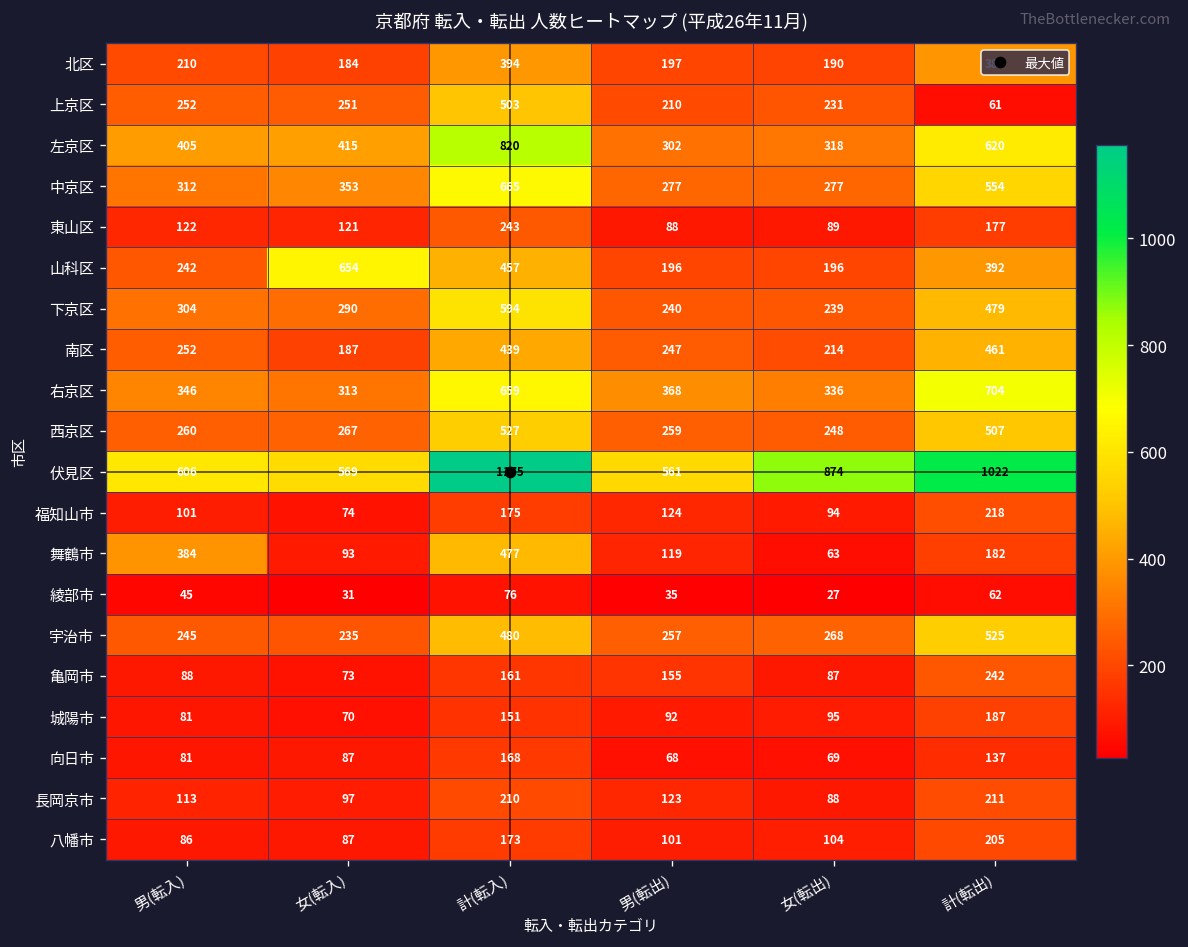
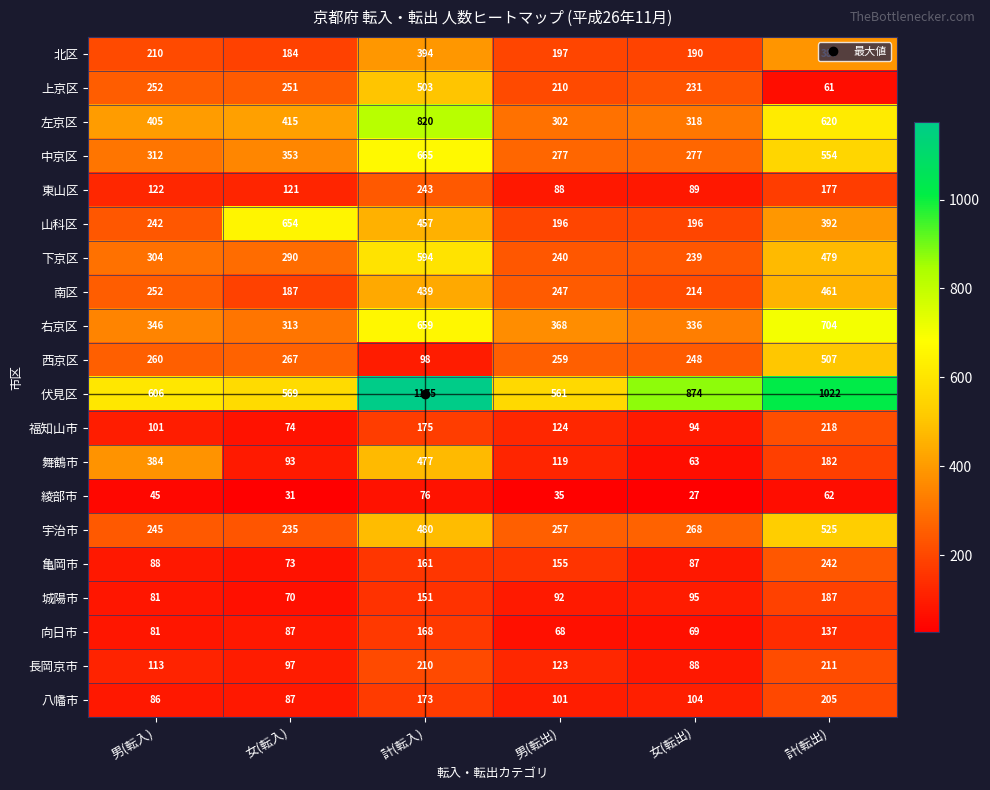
  {
    "北区": {
      "男(転入)": 210,
      "女(転入)": 184,
      "計(転入)": 394,
      "男(転出)": 197,
      "女(転出)": 190
    },
    "上京区": {
      "男(転入)": 252,
      "女(転入)": 251,
      "計(転入)": 503,
      "男(転出)": 210,
      "女(転出)": 231,
      "計(転出)": 61
    },
    "左京区": {
      "男(転入)": 405,
      "女(転入)": 415,
      "計(転入)": 820,
      "男(転出)": 302,
      "女(転出)": 318,
      "計(転出)": 620
    },
    "中京区": {
      "男(転入)": 312,
      "女(転入)": 353,
      "計(転入)": 665,
      "男(転出)": 277,
      "女(転出)": 277,
      "計(転出)": 554
    },
    "東山区": {
      "男(転入)": 122,
      "女(転入)": 121,
      "計(転入)": 243,
      "男(転出)": 88,
      "女(転出)": 89,
      "計(転出)": 177
    },
    "山科区": {
      "男(転入)": 242,
      "女(転入)": 654,
      "計(転入)": 457,
      "男(転出)": 196,
      "女(転出)": 196,
      "計(転出)": 392
    },
    "下京区": {
      "男(転入)": 304,
      "女(転入)": 290,
      "計(転入)": 594,
      "男(転出)": 240,
      "女(転出)": 239,
      "計(転出)": 479
    },
    "南区": {
      "男(転入)": 252,
      "女(転入)": 187,
      "計(転入)": 439,
      "男(転出)": 247,
      "女(転出)": 214,
      "計(転出)": 461
    },
    "右京区": {
      "男(転入)": 346,
      "女(転入)": 313,
      "計(転入)": 659,
      "男(転出)": 368,
      "女(転出)": 336,
      "計(転出)": 704
    },
    "西京区": {
      "男(転入)": 260,
      "女(転入)": 267,
-     "計(転入)": 527,
+     "計(転入)": 98,
      "男(転出)": 259,
      "女(転出)": 248,
      "計(転出)": 507
    },
    "伏見区": {
      "男(転入)": 606,
      "女(転入)": 569,
      "男(転出)": 561,
      "女(転出)": 874,
      "計(転出)": 1022
    },
    "福知山市": {
      "男(転入)": 101,
      "女(転入)": 74,
      "計(転入)": 175,
      "男(転出)": 124,
      "女(転出)": 94,
      "計(転出)": 218
    },
    "舞鶴市": {
      "男(転入)": 384,
      "女(転入)": 93,
      "計(転入)": 477,
      "男(転出)": 119,
      "女(転出)": 63,
      "計(転出)": 182
    },
    "綾部市": {
      "男(転入)": 45,
      "女(転入)": 31,
      "計(転入)": 76,
      "男(転出)": 35,
      "女(転出)": 27,
      "計(転出)": 62
    },
    "宇治市": {
      "男(転入)": 245,
      "女(転入)": 235,
      "計(転入)": 480,
      "男(転出)": 257,
      "女(転出)": 268,
      "計(転出)": 525
    },
    "亀岡市": {
      "男(転入)": 88,
      "女(転入)": 73,
      "計(転入)": 161,
      "男(転出)": 155,
      "女(転出)": 87,
      "計(転出)": 242
    },
    "城陽市": {
      "男(転入)": 81,
      "女(転入)": 70,
      "計(転入)": 151,
      "男(転出)": 92,
      "女(転出)": 95,
      "計(転出)": 187
    },
    "向日市": {
      "男(転入)": 81,
      "女(転入)": 87,
      "計(転入)": 168,
      "男(転出)": 68,
      "女(転出)": 69,
      "計(転出)": 137
    },
    "長岡京市": {
      "男(転入)": 113,
      "女(転入)": 97,
      "計(転入)": 210,
      "男(転出)": 123,
      "女(転出)": 88,
      "計(転出)": 211
    },
    "八幡市": {
      "男(転入)": 86,
      "女(転入)": 87,
      "計(転入)": 173,
      "男(転出)": 101,
      "女(転出)": 104,
      "計(転出)": 205
    }
  }
